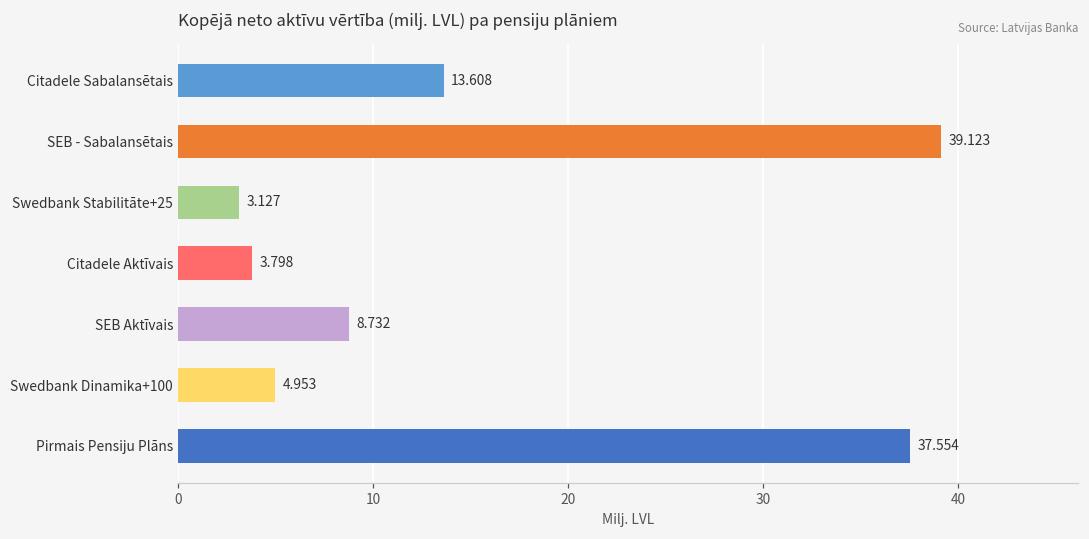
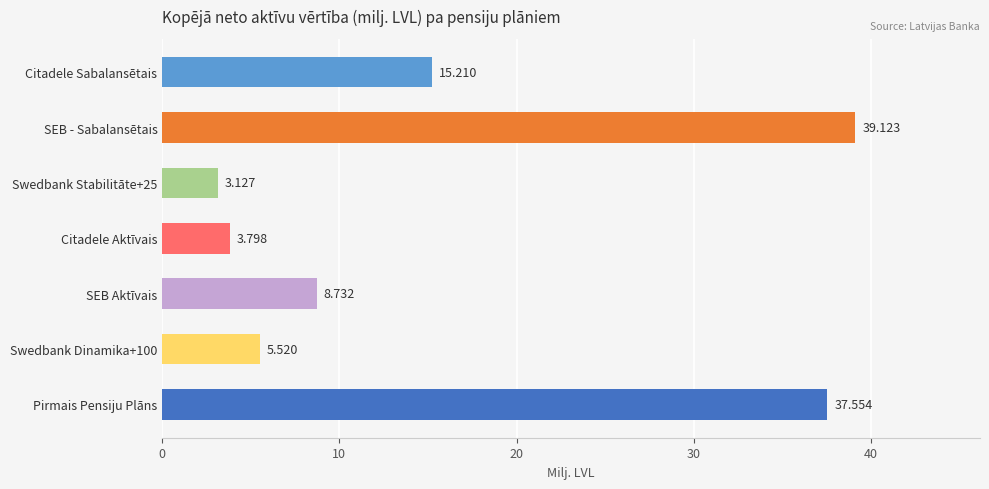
  {
-   "Citadele Sabalansētais": 13.608,
+   "Citadele Sabalansētais": 15.210,
    "SEB - Sabalansētais": 39.123,
    "Swedbank Stabilitāte+25": 3.127,
    "Citadele Aktīvais": 3.798,
    "SEB Aktīvais": 8.732,
-   "Swedbank Dinamika+100": 4.953,
+   "Swedbank Dinamika+100": 5.520,
    "Pirmais Pensiju Plāns": 37.554
  }
